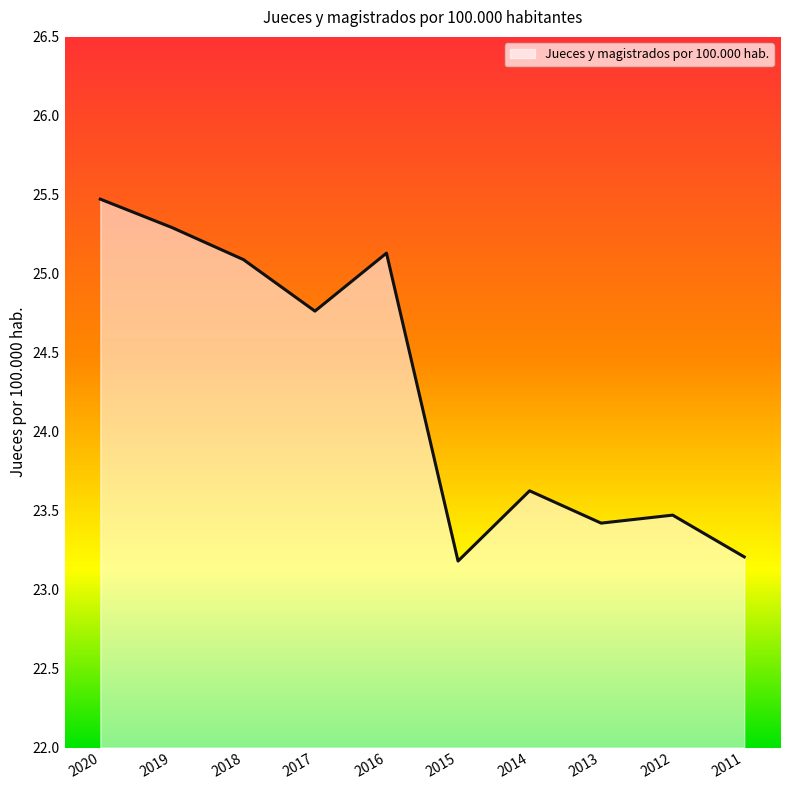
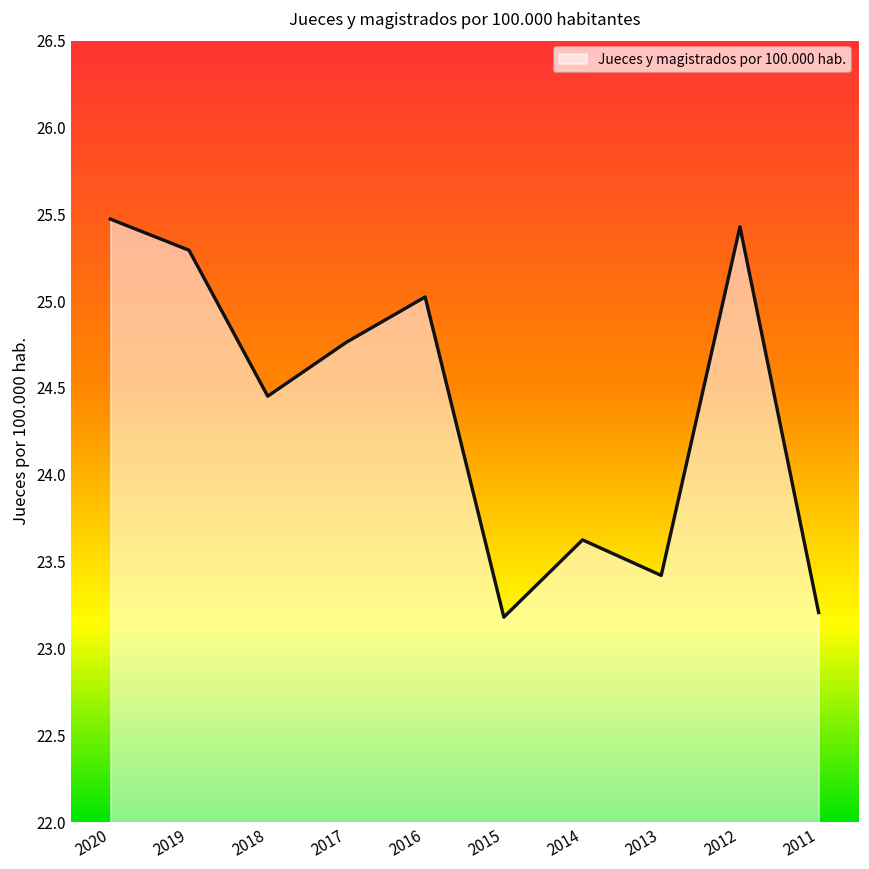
  {
    "2020": 25.47,
    "2019": 25.29,
-   "2018": 25.09,
+   "2018": 24.45,
    "2017": 24.76,
-   "2016": 25.13,
+   "2016": 25.02,
    "2015": 23.18,
    "2014": 23.63,
    "2013": 23.42,
-   "2012": 23.47,
+   "2012": 25.43,
    "2011": 23.21
  }
